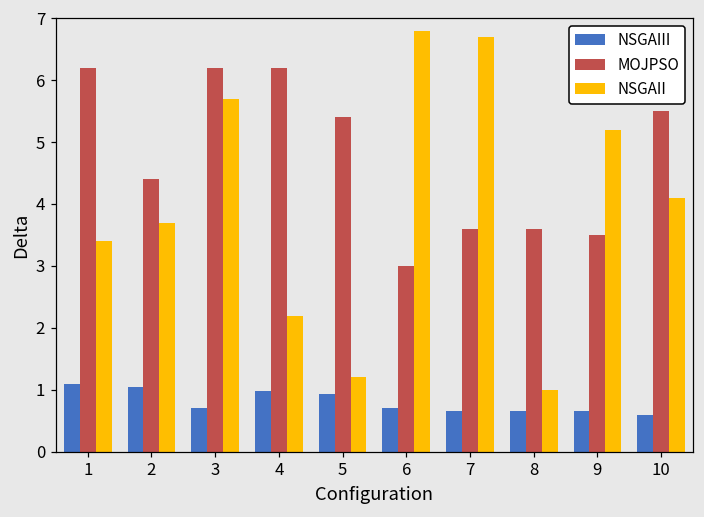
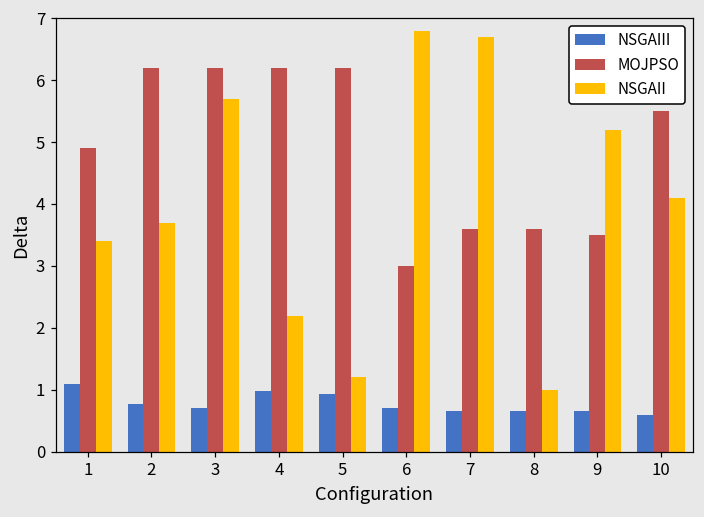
  {
    "NSGAIII": {
      "1": 1.1,
-     "2": 1.0,
+     "2": 0.8,
      "3": 0.7,
      "4": 1.0,
      "5": 0.9,
      "6": 0.7,
      "7": 0.7,
      "8": 0.7,
      "9": 0.7,
      "10": 0.6
    },
    "MOJPSO": {
-     "1": 6.2,
-     "2": 4.4,
+     "1": 4.9,
+     "2": 6.2,
      "3": 6.2,
      "4": 6.2,
-     "5": 5.4,
+     "5": 6.2,
      "6": 3.0,
      "7": 3.6,
      "8": 3.6,
      "9": 3.5,
      "10": 5.5
    },
    "NSGAII": {
      "1": 3.4,
      "2": 3.7,
      "3": 5.7,
      "4": 2.2,
      "5": 1.2,
      "6": 6.8,
      "7": 6.7,
      "8": 1.0,
      "9": 5.2,
      "10": 4.1
    }
  }
